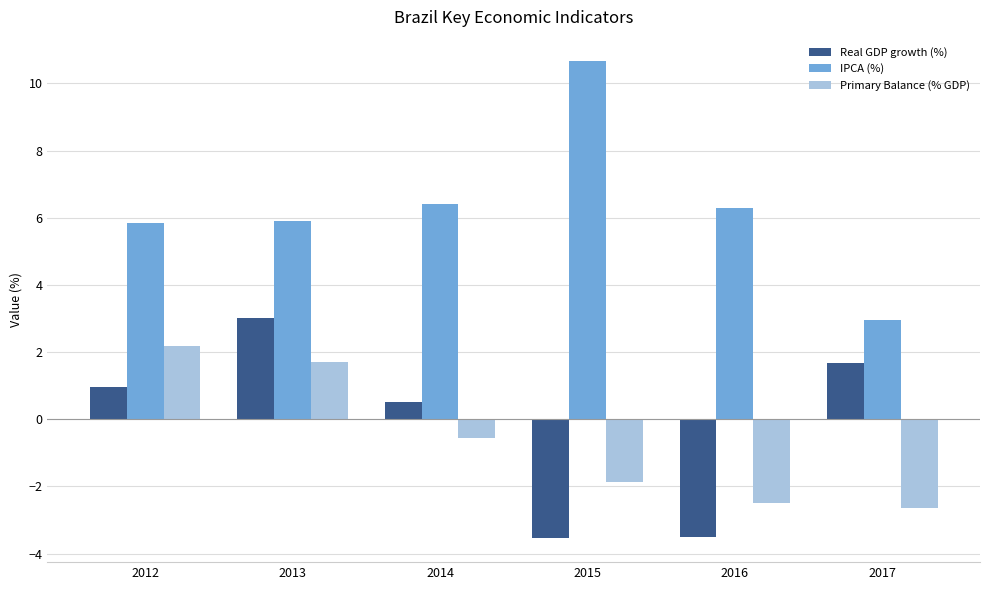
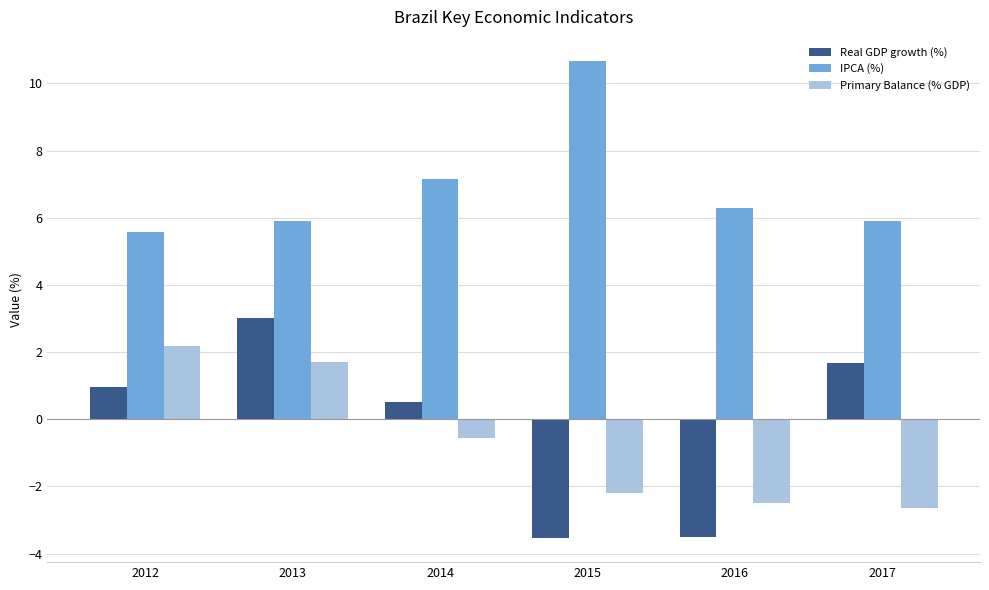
  {
    "Real GDP growth (%)": {
      "2012": 1.0,
      "2013": 3.0,
      "2014": 0.5,
      "2015": -3.5,
      "2016": -3.5,
      "2017": 1.7
    },
    "IPCA (%)": {
-     "2012": 5.8,
+     "2012": 5.6,
      "2013": 5.9,
-     "2014": 6.4,
+     "2014": 7.2,
      "2015": 10.7,
      "2016": 6.3,
-     "2017": 2.9
+     "2017": 5.9
    },
    "Primary Balance (% GDP)": {
      "2012": 2.2,
      "2013": 1.7,
      "2014": -0.6,
-     "2015": -1.9,
+     "2015": -2.2,
      "2016": -2.5,
      "2017": -2.6
    }
  }
